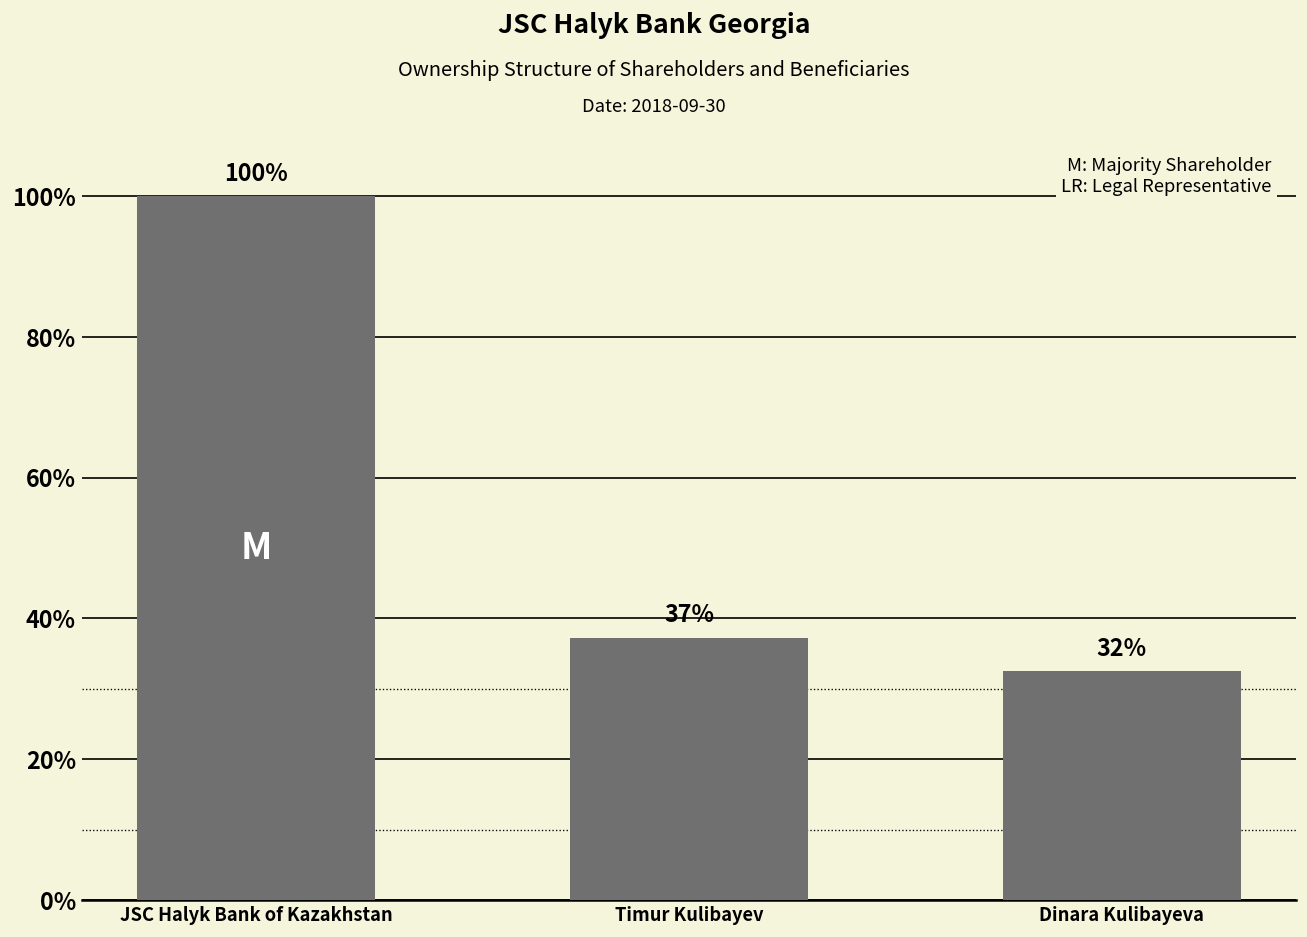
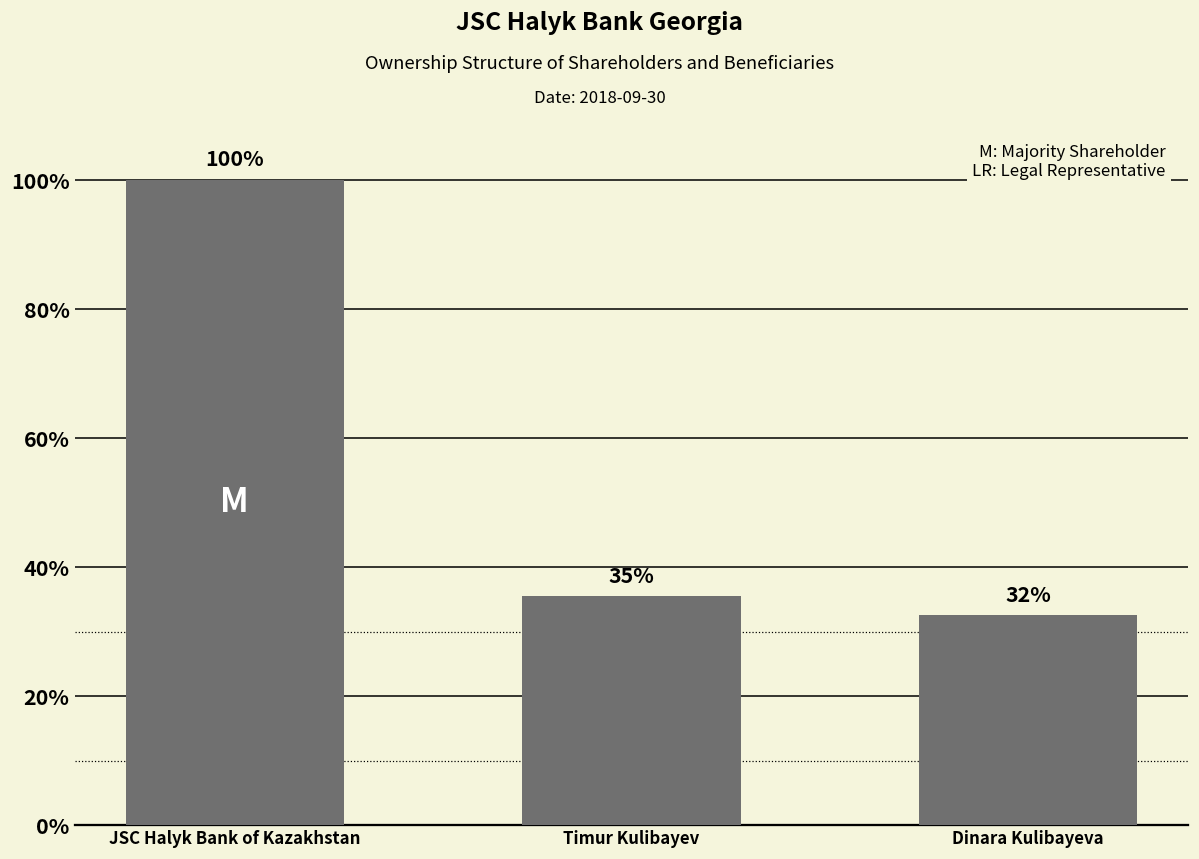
  {
    "JSC Halyk Bank of Kazakhstan": "100%",
-   "Timur Kulibayev": "37%",
+   "Timur Kulibayev": "35%",
    "Dinara Kulibayeva": "32%"
  }
